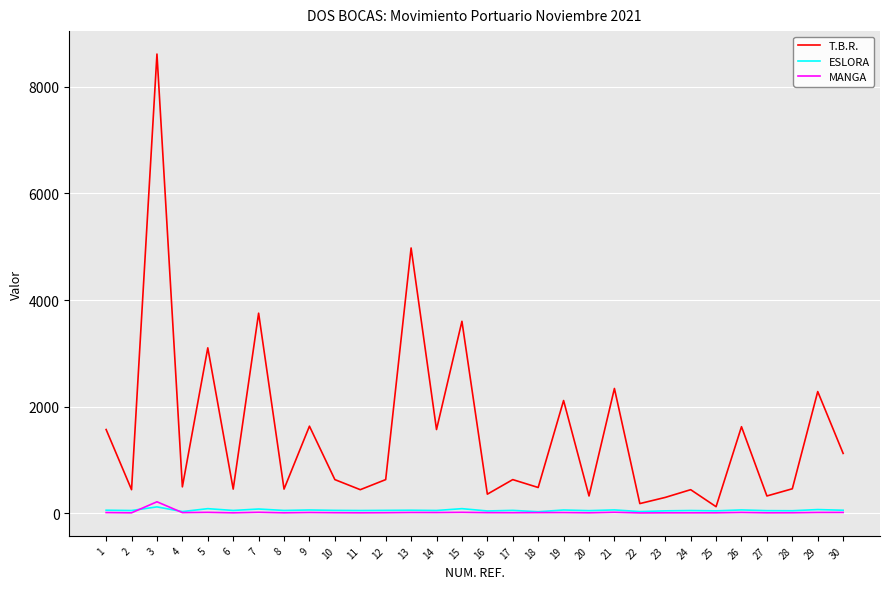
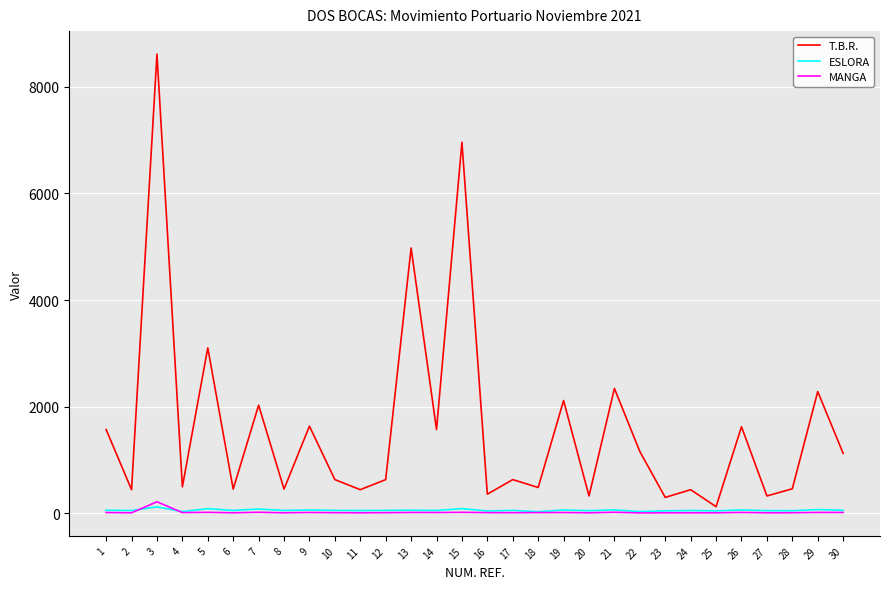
  {
    "T.B.R.": {
      "1": 1600,
      "2": 400,
      "3": 8600,
      "4": 500,
      "5": 3100,
      "6": 500,
-     "7": 3800,
+     "7": 2000,
      "8": 500,
      "9": 1600,
      "10": 600,
      "11": 400,
      "12": 600,
      "13": 5000,
      "14": 1600,
-     "15": 3600,
+     "15": 7000,
      "16": 400,
      "17": 600,
      "18": 500,
      "19": 2100,
      "20": 300,
      "21": 2300,
-     "22": 200,
+     "22": 1200,
      "23": 300,
      "24": 400,
      "25": 100,
      "26": 1600,
      "27": 300,
      "28": 500,
      "29": 2300,
      "30": 1100
    },
    "ESLORA": {
      "3": 100,
      "5": 100,
      "7": 100,
      "15": 100,
      "19": 100,
      "29": 100
    },
    "MANGA": {
      "3": 200,
      "5": 0,
      "7": 0,
      "15": 0,
      "19": 0,
      "29": 0
    }
  }
